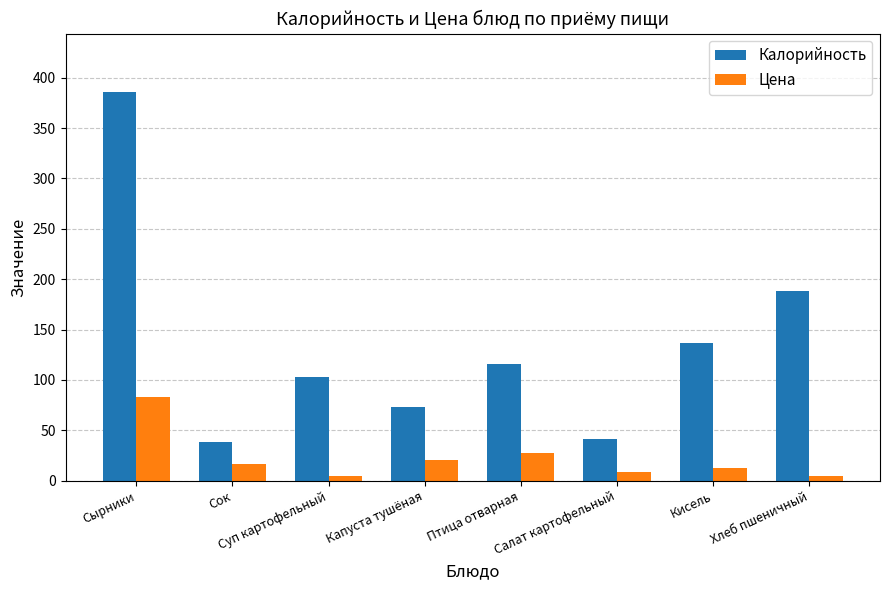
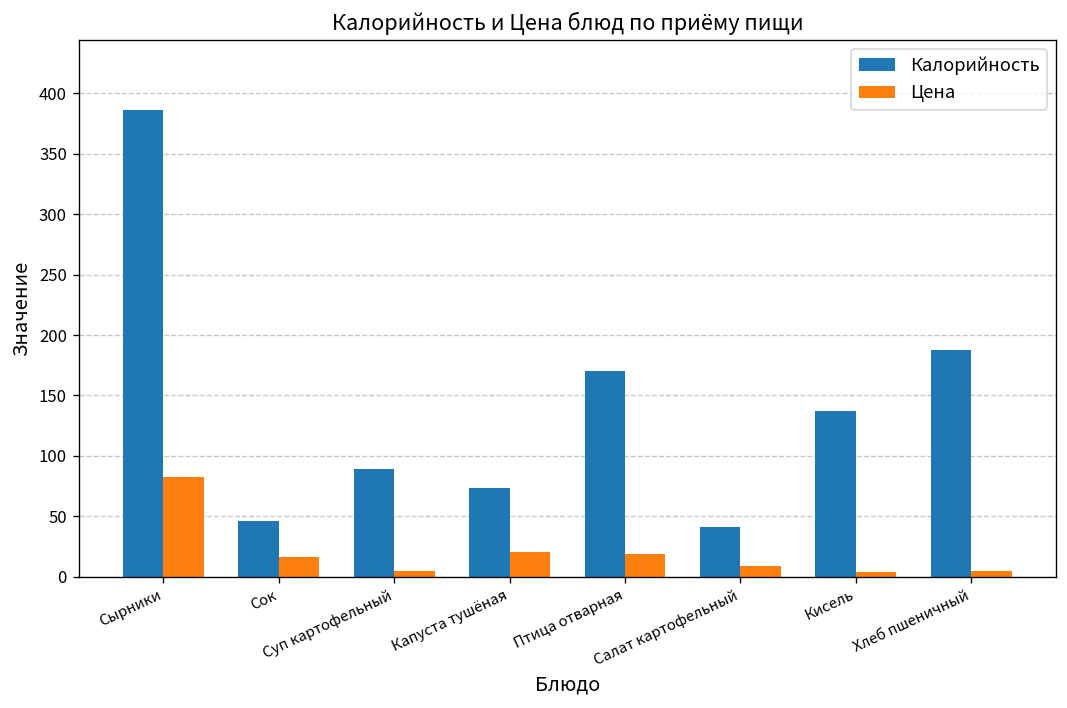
  {
    "Калорийность": {
      "Сырники": 386,
-     "Сок": 38,
-     "Суп картофельный": 103,
+     "Сок": 46,
+     "Суп картофельный": 89,
      "Капуста тушёная": 73,
-     "Птица отварная": 116,
+     "Птица отварная": 170,
      "Салат картофельный": 41,
      "Кисель": 137,
      "Хлеб пшеничный": 188
    },
    "Цена": {
      "Сырники": 83,
      "Сок": 16,
      "Суп картофельный": 4,
      "Капуста тушёная": 20,
-     "Птица отварная": 27,
+     "Птица отварная": 19,
      "Салат картофельный": 9,
-     "Кисель": 12,
+     "Кисель": 4,
      "Хлеб пшеничный": 5
    }
  }
